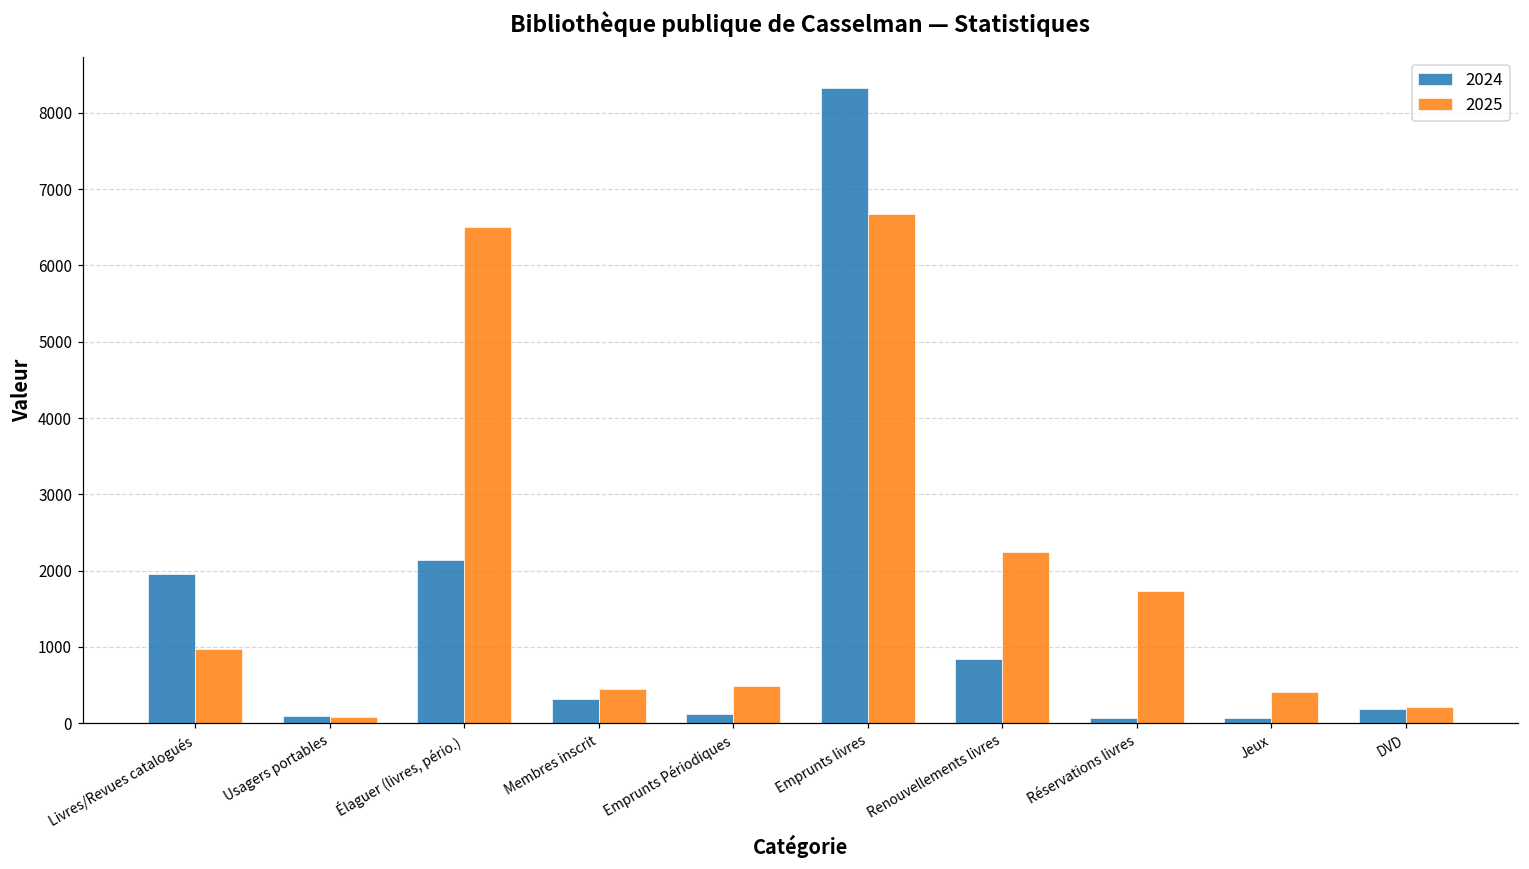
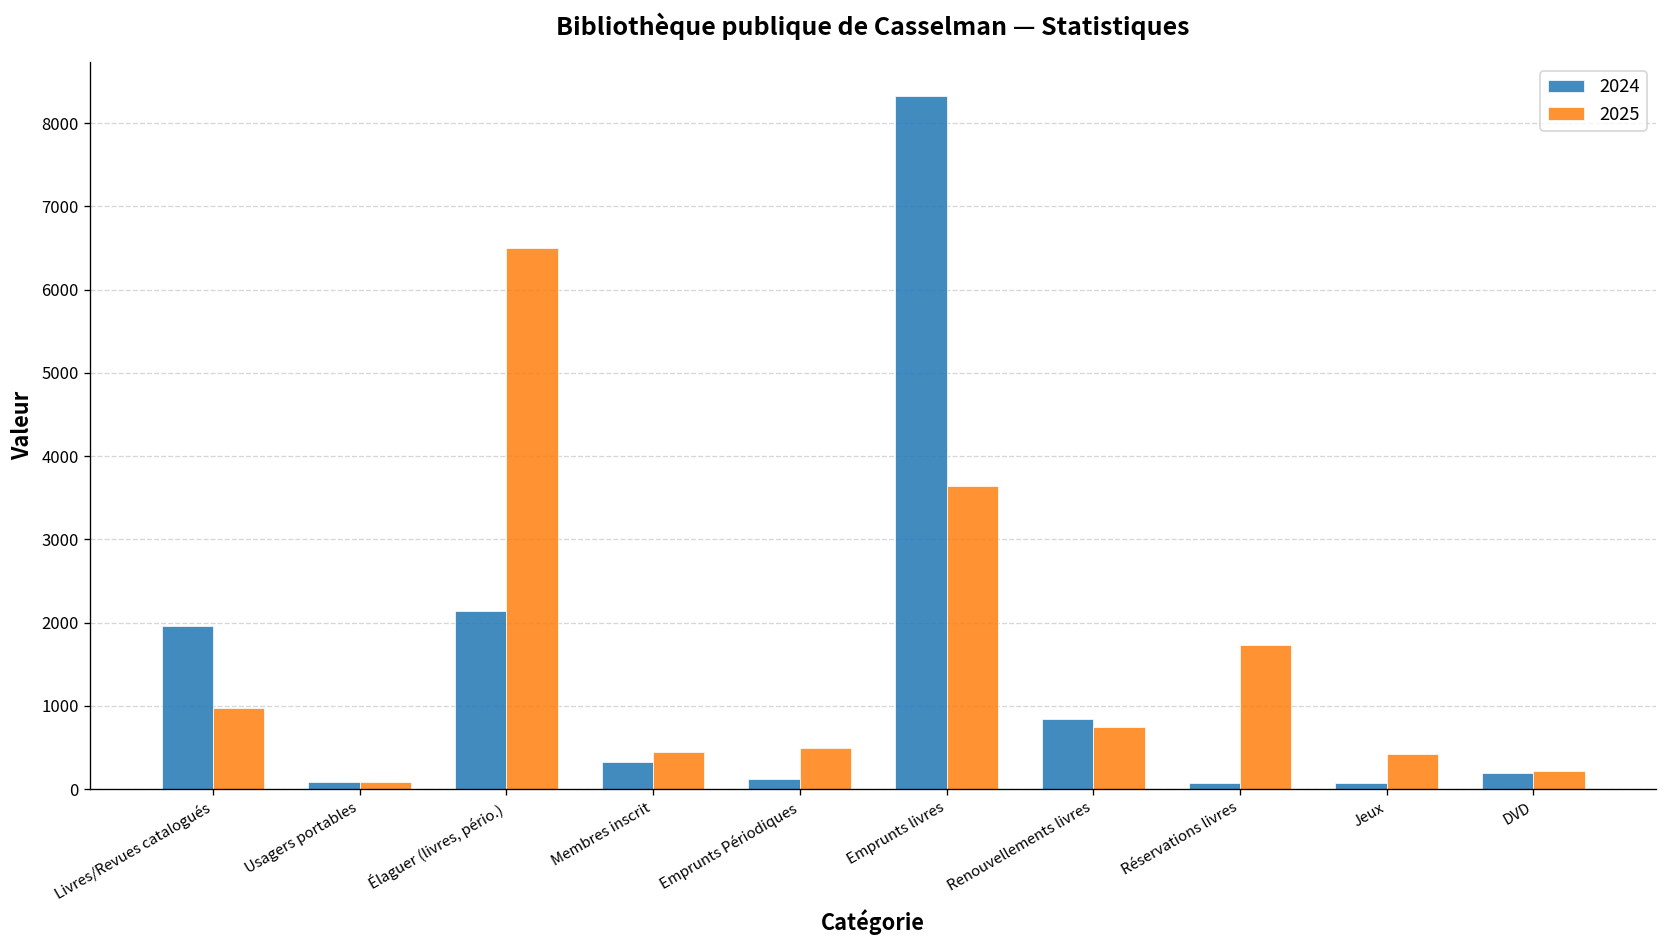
  {
    "2024": {
      "Livres/Revues catalogués": 2000,
      "Usagers portables": 100,
      "Élaguer (livres, pério.)": 2100,
      "Membres inscrit": 300,
      "Emprunts Périodiques": 100,
      "Emprunts livres": 8300,
      "Renouvellements livres": 800,
      "Réservations livres": 100,
      "Jeux": 100,
      "DVD": 200
    },
    "2025": {
      "Livres/Revues catalogués": 1000,
      "Usagers portables": 100,
      "Élaguer (livres, pério.)": 6500,
      "Membres inscrit": 400,
      "Emprunts Périodiques": 500,
-     "Emprunts livres": 6700,
-     "Renouvellements livres": 2200,
+     "Emprunts livres": 3600,
+     "Renouvellements livres": 800,
      "Réservations livres": 1700,
      "Jeux": 400,
      "DVD": 200
    }
  }
